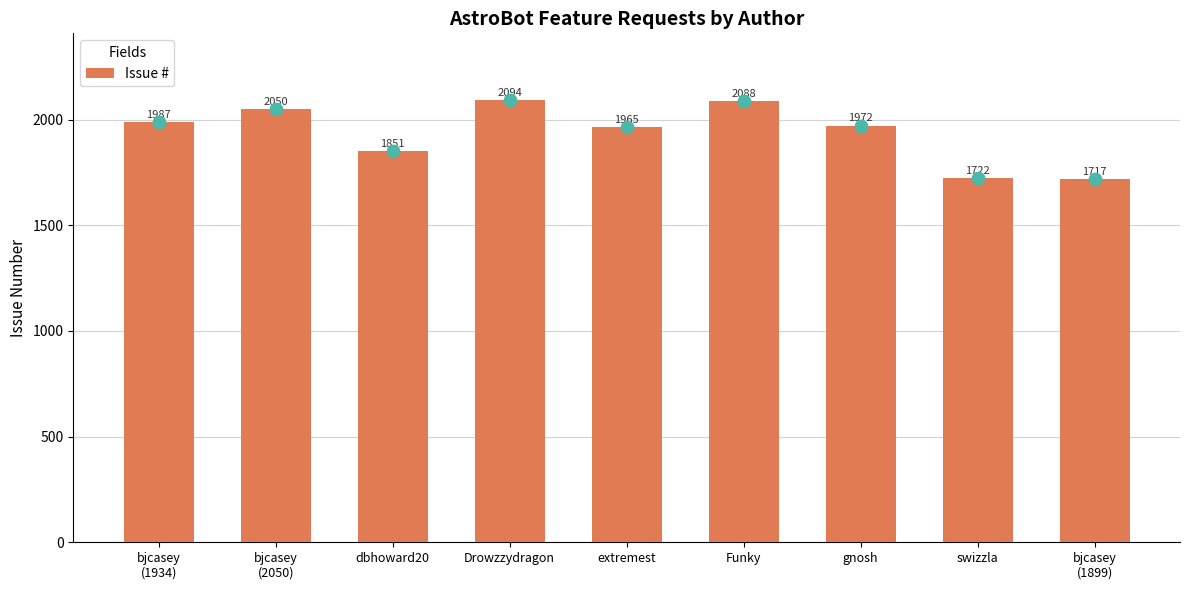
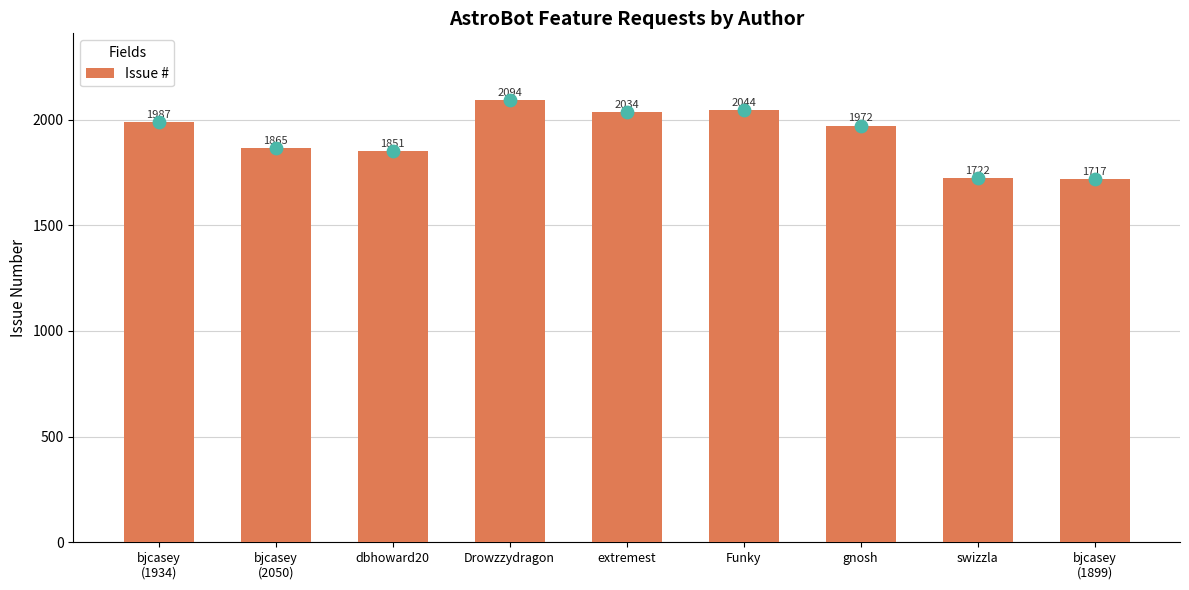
  {
    "bjcasey (1934)": 1987,
-   "bjcasey (2050)": 2050,
+   "bjcasey (2050)": 1865,
    "dbhoward20": 1851,
    "Drowzzydragon": 2094,
-   "extremest": 1965,
-   "Funky": 2088,
+   "extremest": 2034,
+   "Funky": 2044,
    "gnosh": 1972,
    "swizzla": 1722,
    "bjcasey (1899)": 1717
  }
